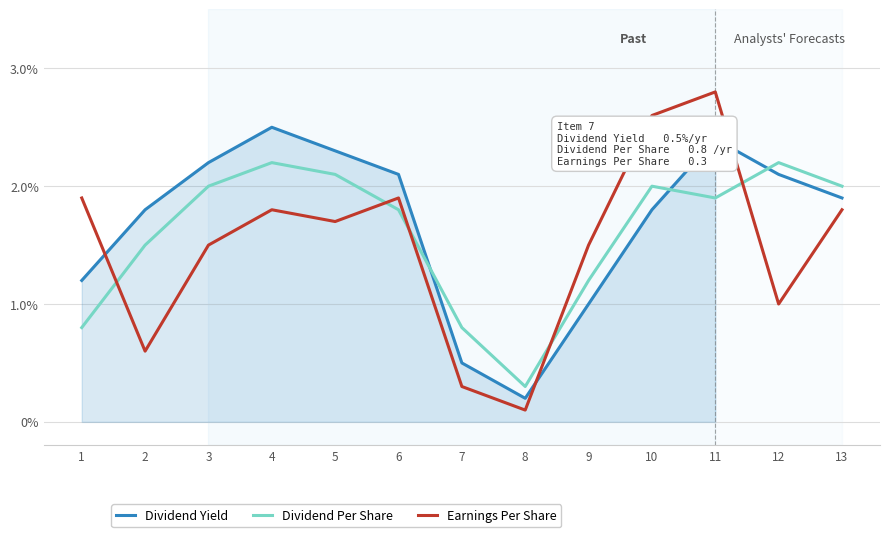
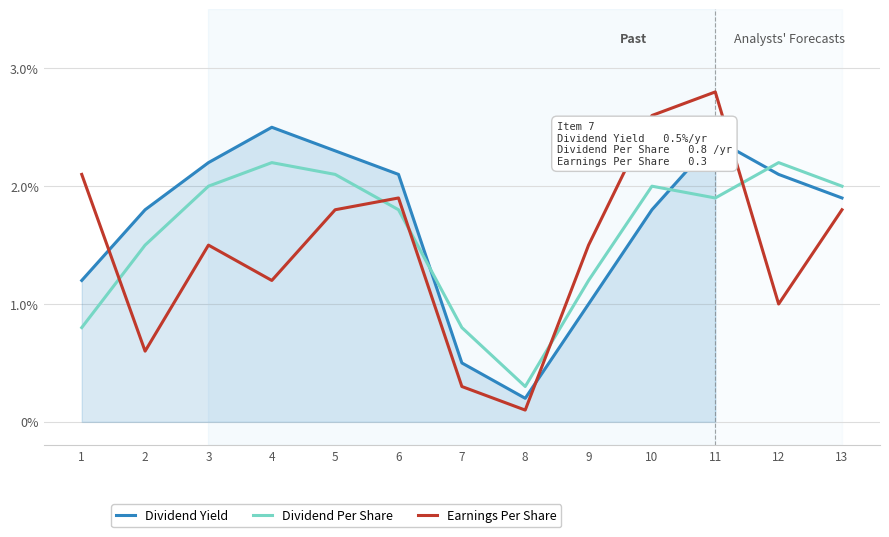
  {
    "Dividend Per Share": {
      "1": "0.8%",
      "2": "1.5%",
      "3": "2.0%",
      "4": "2.2%",
      "5": "2.1%",
      "6": "1.8%",
      "7": "0.8%",
      "8": "0.3%",
      "9": "1.2%",
      "10": "2.0%",
      "11": "1.9%",
      "12": "2.2%",
      "13": "2.0%"
    },
    "Earnings Per Share": {
-     "1": "1.9%",
+     "1": "2.1%",
      "2": "0.6%",
      "3": "1.5%",
-     "4": "1.8%",
-     "5": "1.7%",
+     "4": "1.2%",
+     "5": "1.8%",
      "6": "1.9%",
      "7": "0.3%",
      "8": "0.1%",
      "9": "1.5%",
      "10": "2.6%",
      "11": "2.8%",
      "12": "1.0%",
      "13": "1.8%"
    }
  }
